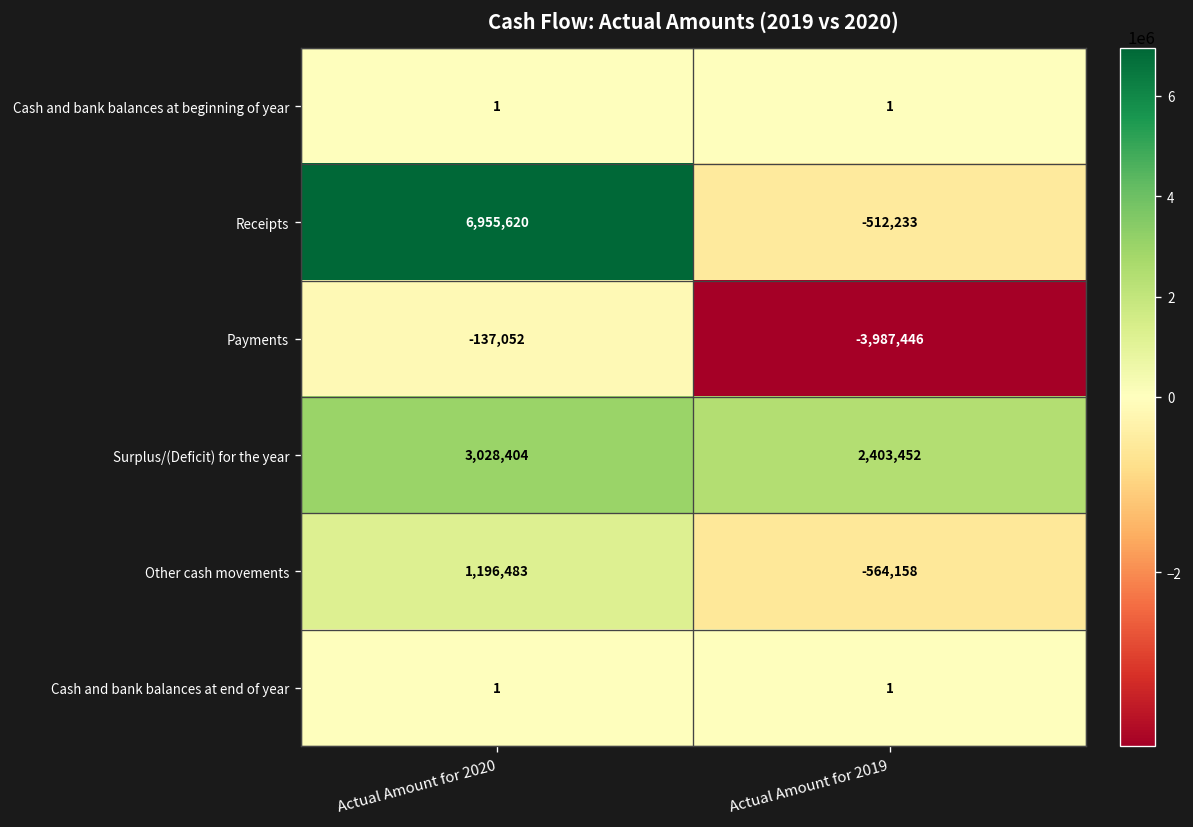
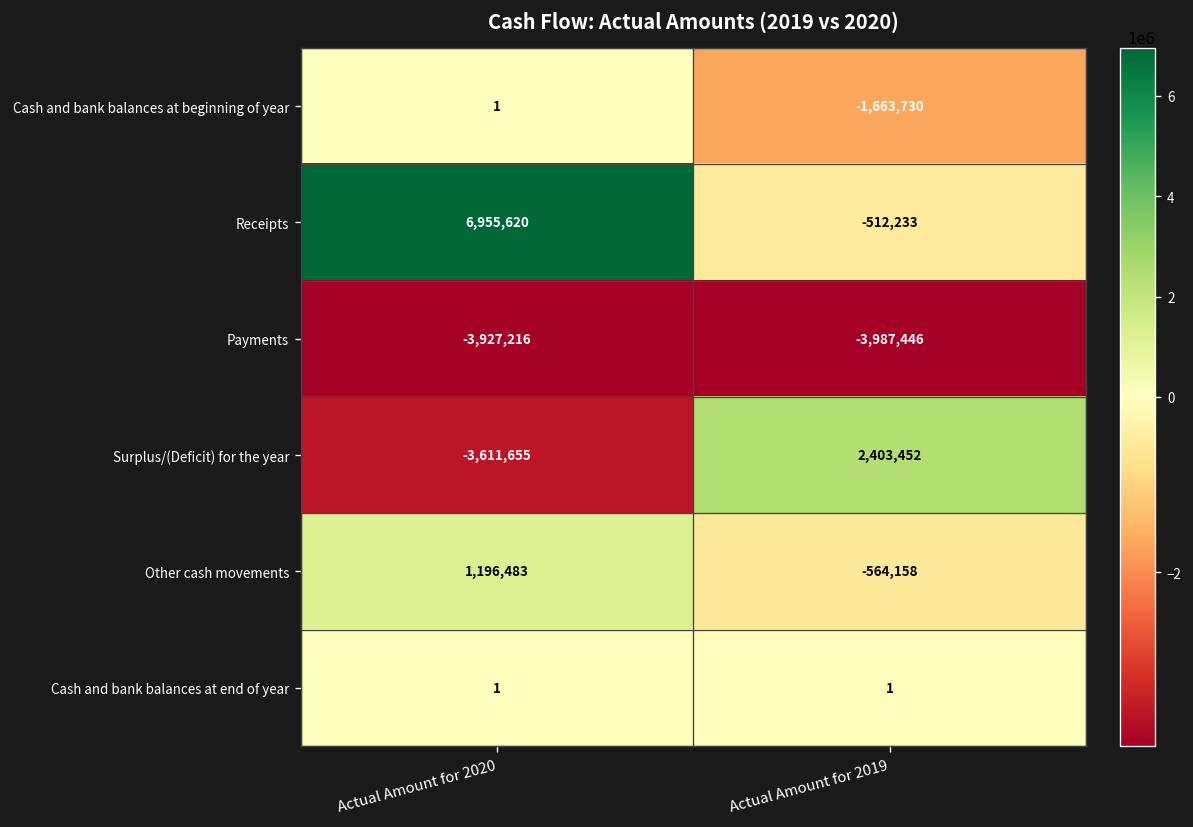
  {
    "Cash and bank balances at beginning of year": {
      "Actual Amount for 2020": "1",
-     "Actual Amount for 2019": "1"
+     "Actual Amount for 2019": "-1,663,730"
    },
    "Receipts": {
      "Actual Amount for 2020": "6,955,620",
      "Actual Amount for 2019": "-512,233"
    },
    "Payments": {
-     "Actual Amount for 2020": "-137,052",
+     "Actual Amount for 2020": "-3,927,216",
      "Actual Amount for 2019": "-3,987,446"
    },
    "Surplus/(Deficit) for the year": {
-     "Actual Amount for 2020": "3,028,404",
+     "Actual Amount for 2020": "-3,611,655",
      "Actual Amount for 2019": "2,403,452"
    },
    "Other cash movements": {
      "Actual Amount for 2020": "1,196,483",
      "Actual Amount for 2019": "-564,158"
    },
    "Cash and bank balances at end of year": {
      "Actual Amount for 2020": "1",
      "Actual Amount for 2019": "1"
    }
  }
